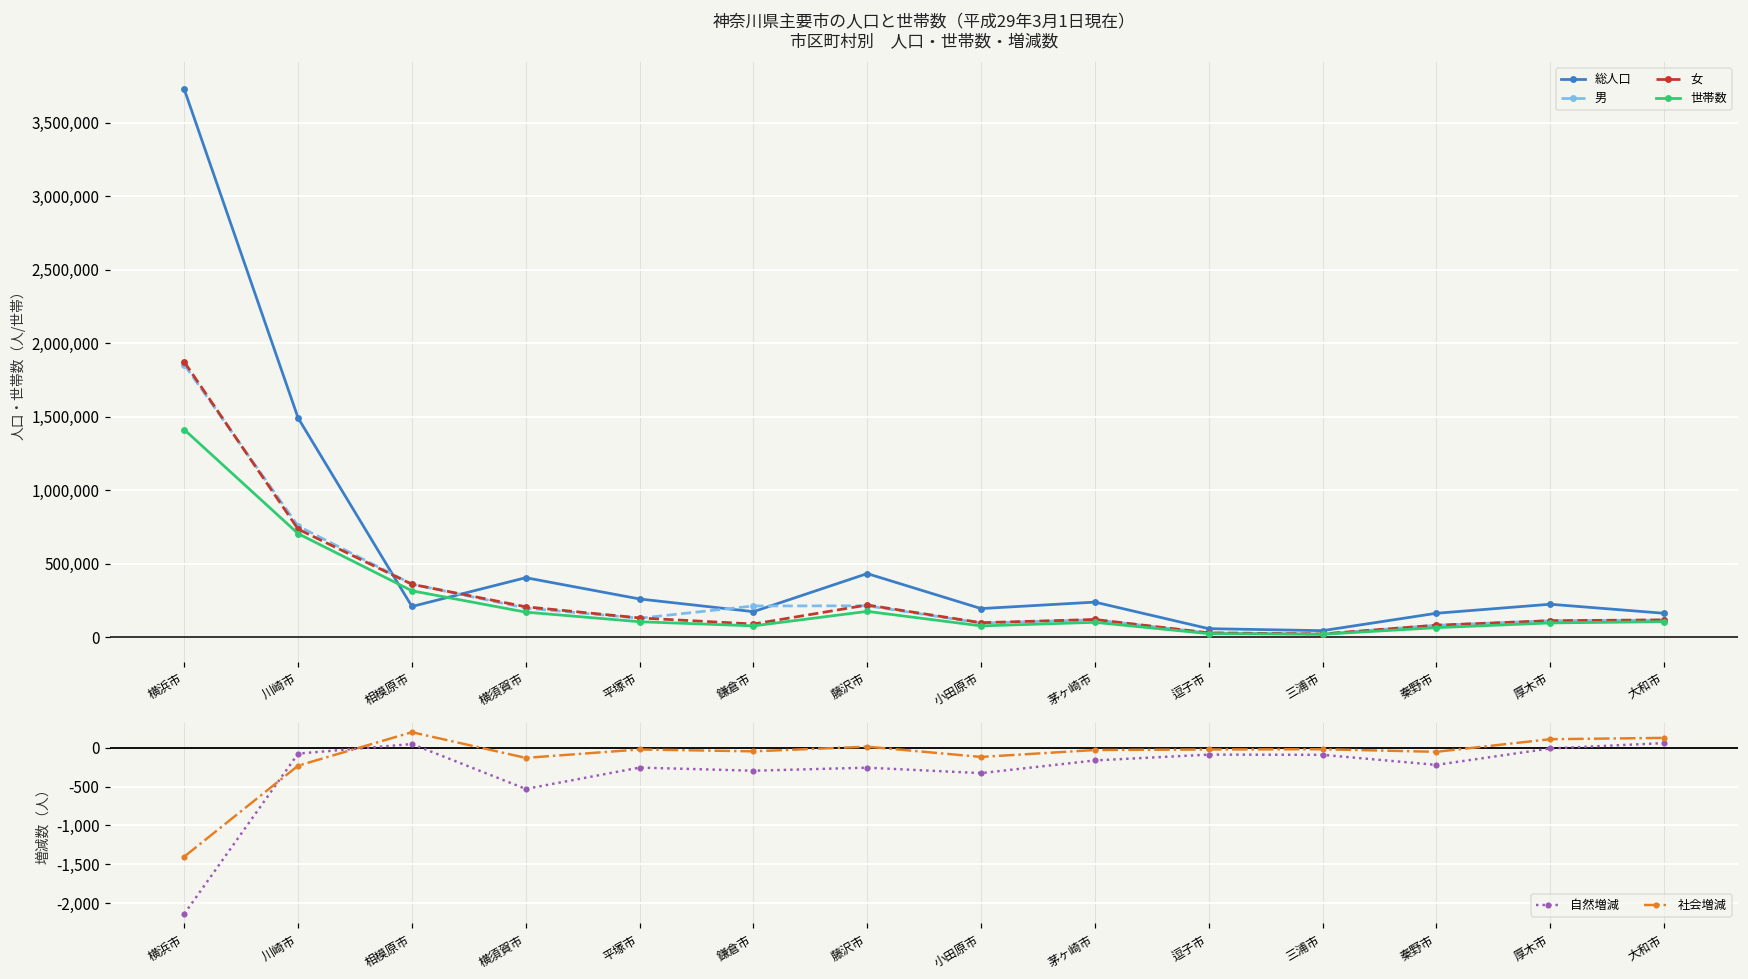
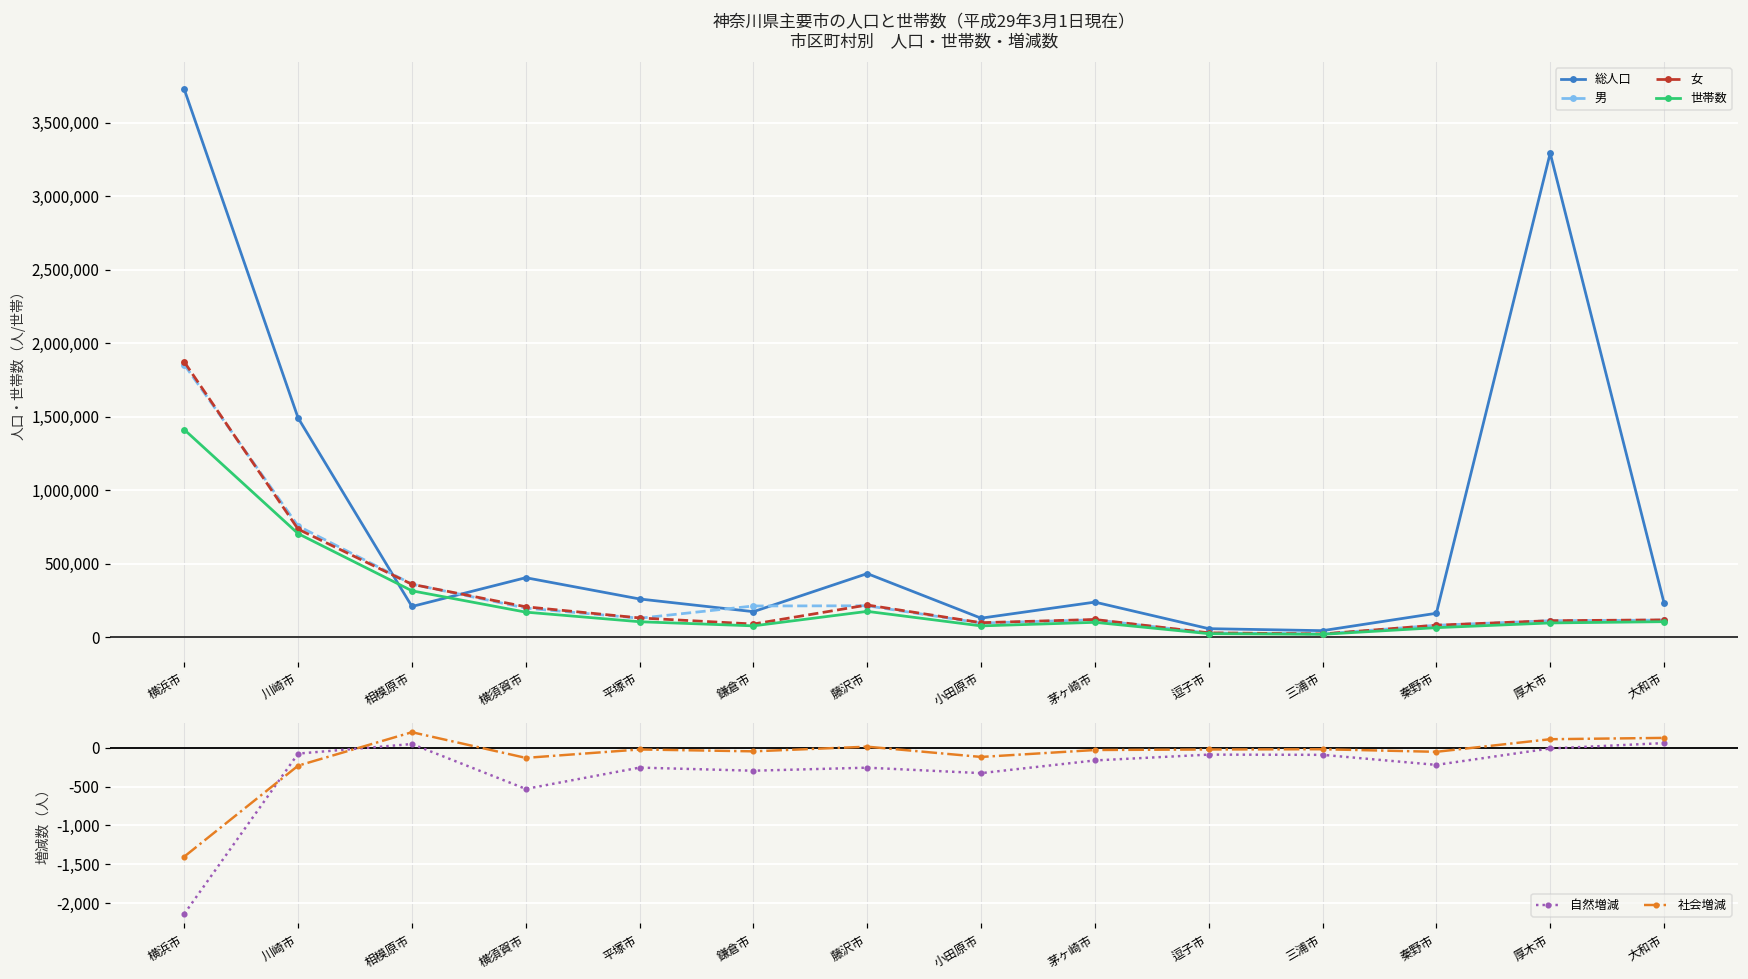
  {
    "神奈川県主要市の人口と世帯数（平成29年3月1日現在） 市区町村別 人口・世帯数・増減数": {
      "総人口": {
        "横浜市": "3,730,000",
        "川崎市": "1,490,000",
        "相模原市": "210,000",
        "横須賀市": "400,000",
        "平塚市": "260,000",
        "鎌倉市": "170,000",
        "藤沢市": "430,000",
-       "小田原市": "190,000",
+       "小田原市": "130,000",
        "茅ヶ崎市": "240,000",
        "逗子市": "60,000",
        "三浦市": "40,000",
        "秦野市": "160,000",
-       "厚木市": "220,000",
-       "大和市": "160,000"
+       "厚木市": "3,290,000",
+       "大和市": "230,000"
      },
      "男": {
        "川崎市": "760,000",
        "鎌倉市": "210,000"
      },
      "女": {
        "川崎市": "740,000"
      },
      "世帯数": {
        "横浜市": "1,410,000",
        "川崎市": "700,000",
        "相模原市": "320,000",
        "横須賀市": "170,000",
        "平塚市": "110,000",
        "藤沢市": "180,000",
        "小田原市": "80,000"
      }
    }
  }
